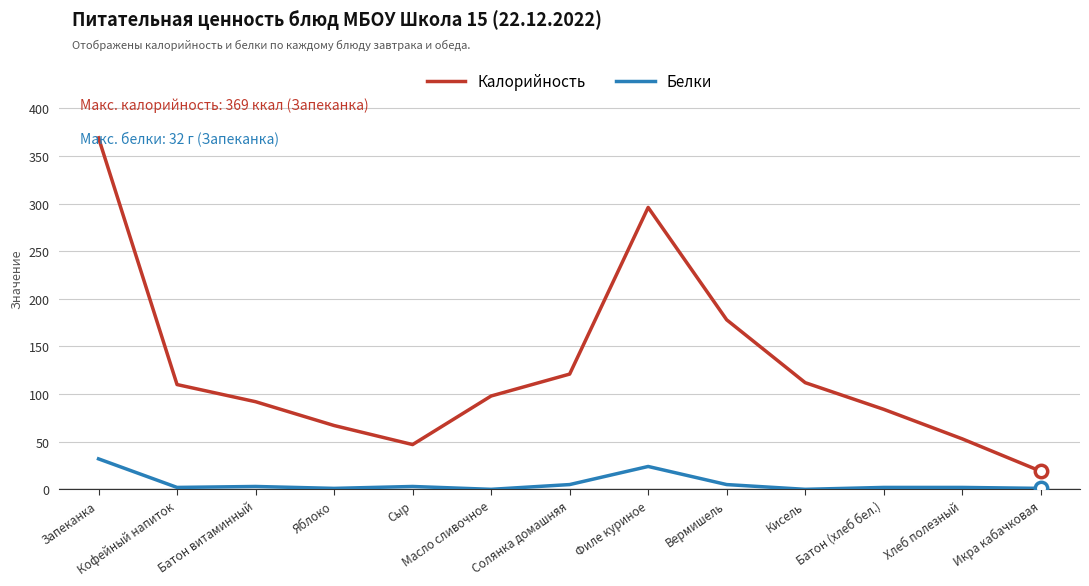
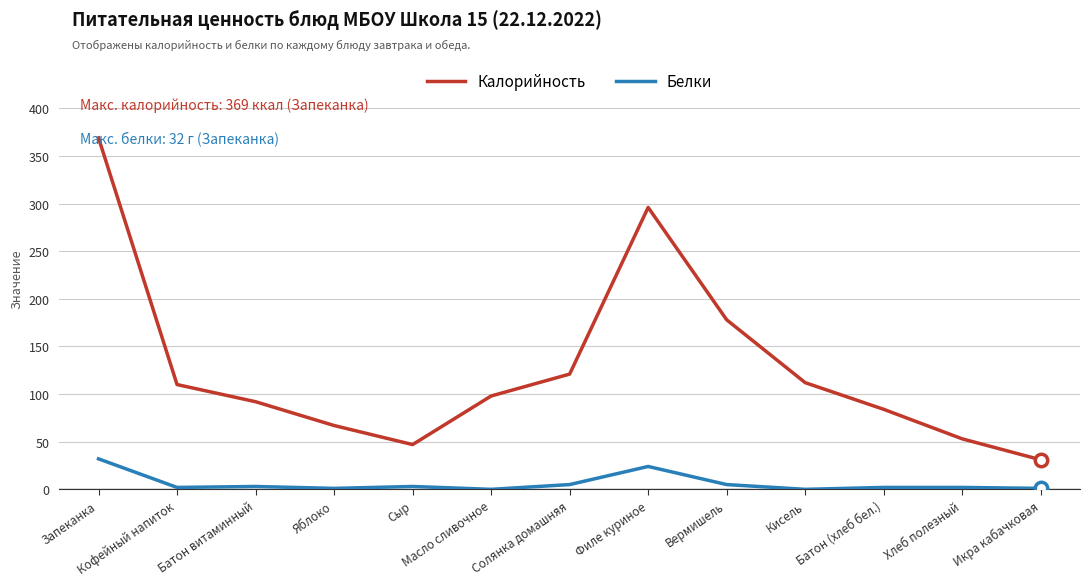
  {
    "Калорийность": {
      "Кофейный напиток": 110,
      "Батон витаминный": 90,
      "Яблоко": 70,
      "Сыр": 50,
      "Масло сливочное": 100,
      "Солянка домашняя": 120,
      "Филе куриное": 300,
      "Вермишель": 180,
      "Кисель": 110,
      "Батон (хлеб бел.)": 80,
      "Хлеб полезный": 50,
-     "Икра кабачковая": 20
+     "Икра кабачковая": 30
    },
    "Белки": {
      "Запеканка": 30,
      "Кофейный напиток": 0,
      "Батон витаминный": 0,
      "Яблоко": 0,
      "Сыр": 0,
      "Масло сливочное": 0,
      "Солянка домашняя": 10,
      "Филе куриное": 20,
      "Вермишель": 10,
      "Кисель": 0,
      "Батон (хлеб бел.)": 0,
      "Хлеб полезный": 0
    }
  }
